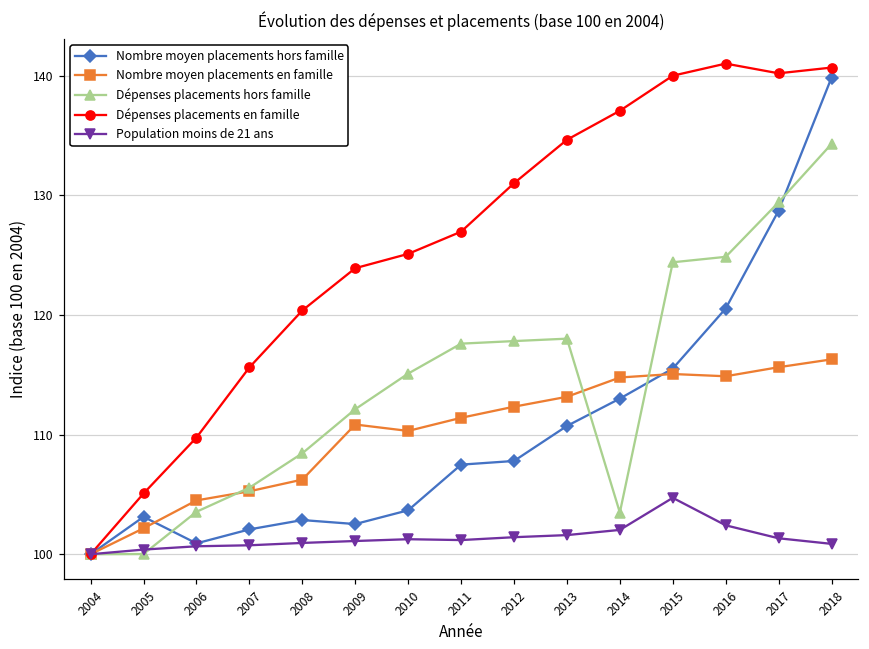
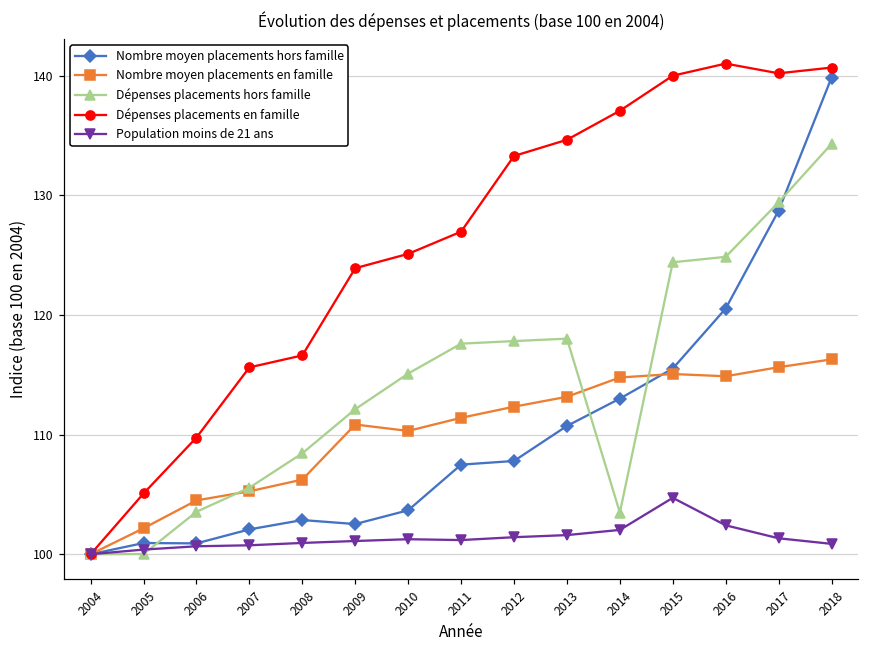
  {
    "Nombre moyen placements hors famille": {
-     "2005": 103.1,
+     "2005": 100.9,
      "2006": 100.9,
      "2007": 102.1,
      "2008": 102.9,
      "2009": 102.5,
      "2010": 103.7,
      "2011": 107.5,
      "2012": 107.8,
      "2013": 110.7,
      "2014": 113.0,
      "2015": 115.5,
      "2016": 120.5,
      "2017": 128.7,
      "2018": 139.9
    },
    "Nombre moyen placements en famille": {
      "2005": 102.2,
      "2006": 104.5,
      "2007": 105.3,
      "2008": 106.2,
      "2009": 110.8,
      "2010": 110.3,
      "2011": 111.4,
      "2012": 112.3,
      "2013": 113.2,
      "2014": 114.8,
      "2015": 115.1,
      "2016": 114.9,
      "2017": 115.6,
      "2018": 116.3
    },
    "Dépenses placements hors famille": {
      "2005": 100.0,
      "2006": 103.6,
      "2007": 105.6,
      "2008": 108.4,
      "2009": 112.1,
      "2010": 115.1,
      "2011": 117.6,
      "2012": 117.8,
      "2013": 118.0,
      "2014": 103.5,
      "2015": 124.4,
      "2016": 124.9,
      "2017": 129.4,
      "2018": 134.3
    },
    "Dépenses placements en famille": {
      "2005": 105.1,
      "2006": 109.8,
      "2007": 115.6,
-     "2008": 120.4,
+     "2008": 116.6,
      "2009": 123.9,
      "2010": 125.1,
      "2011": 127.0,
-     "2012": 131.0,
+     "2012": 133.3,
      "2013": 134.7,
      "2014": 137.1,
      "2015": 140.0,
      "2016": 141.0,
      "2017": 140.2,
      "2018": 140.7
    },
    "Population moins de 21 ans": {
      "2005": 100.4,
      "2006": 100.7,
      "2007": 100.7,
      "2008": 100.9,
      "2009": 101.1,
      "2010": 101.3,
      "2011": 101.2,
      "2012": 101.4,
      "2013": 101.6,
      "2014": 102.0,
      "2015": 104.7,
      "2016": 102.4,
      "2017": 101.3,
      "2018": 100.9
    }
  }
